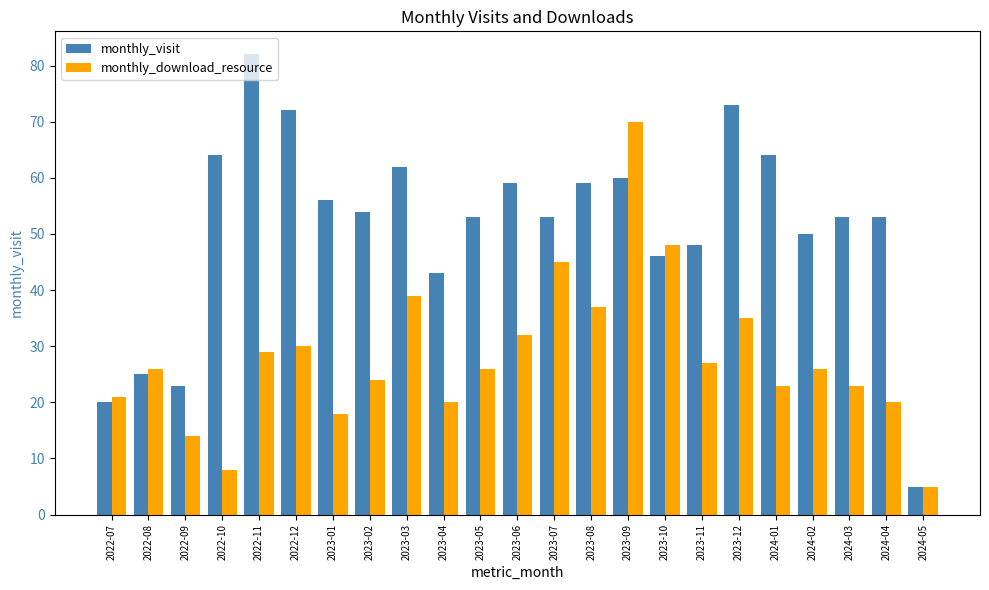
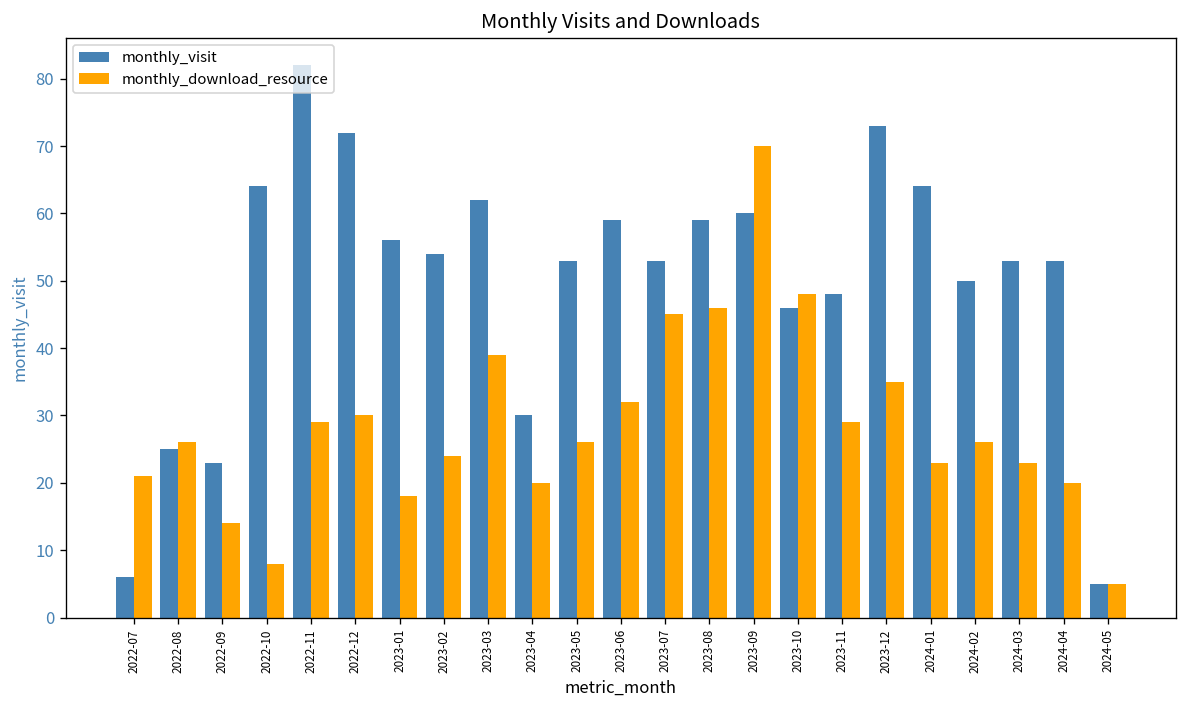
  {
    "monthly_visit": {
-     "2022-07": 20,
+     "2022-07": 6,
      "2022-08": 25,
      "2022-09": 23,
      "2022-10": 64,
      "2022-12": 72,
      "2023-01": 56,
      "2023-02": 54,
      "2023-03": 62,
-     "2023-04": 43,
+     "2023-04": 30,
      "2023-05": 53,
      "2023-06": 59,
      "2023-07": 53,
      "2023-08": 59,
      "2023-09": 60,
      "2023-10": 46,
      "2023-11": 48,
      "2023-12": 73,
      "2024-01": 64,
      "2024-02": 50,
      "2024-03": 53,
      "2024-04": 53,
      "2024-05": 5
    },
    "monthly_download_resource": {
      "2022-07": 21,
      "2022-08": 26,
      "2022-09": 14,
      "2022-10": 8,
      "2022-11": 29,
      "2022-12": 30,
      "2023-01": 18,
      "2023-02": 24,
      "2023-03": 39,
      "2023-04": 20,
      "2023-05": 26,
      "2023-06": 32,
      "2023-07": 45,
-     "2023-08": 37,
+     "2023-08": 46,
      "2023-09": 70,
      "2023-10": 48,
-     "2023-11": 27,
+     "2023-11": 29,
      "2023-12": 35,
      "2024-01": 23,
      "2024-02": 26,
      "2024-03": 23,
      "2024-04": 20,
      "2024-05": 5
    }
  }
